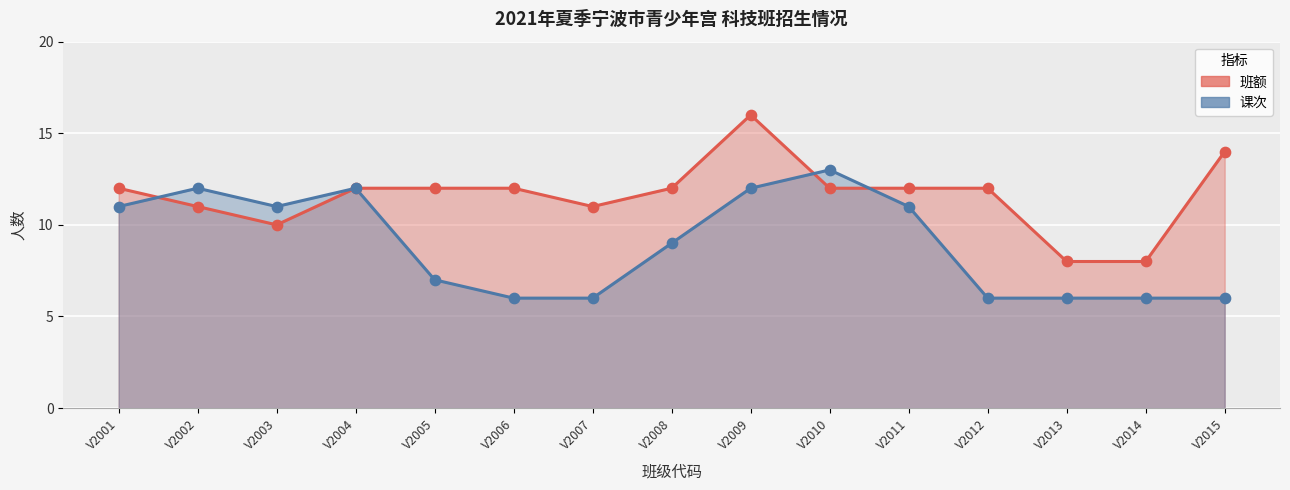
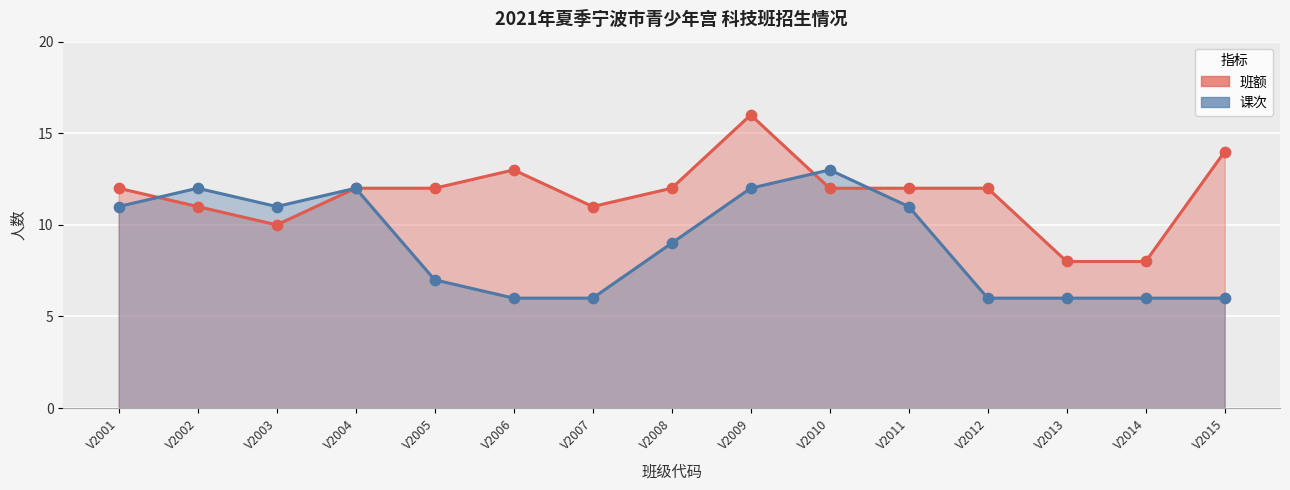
  {
    "班额": {
      "V2001": 12,
      "V2002": 11,
      "V2003": 10,
      "V2005": 12,
-     "V2006": 12,
+     "V2006": 13,
      "V2007": 11,
      "V2008": 12,
      "V2009": 16,
      "V2010": 12,
      "V2011": 12,
      "V2012": 12,
      "V2013": 8,
      "V2014": 8,
      "V2015": 14
    },
    "课次": {
      "V2001": 11,
      "V2002": 12,
      "V2003": 11,
      "V2005": 7,
      "V2006": 6,
      "V2007": 6,
      "V2008": 9,
      "V2009": 12,
      "V2010": 13,
      "V2011": 11,
      "V2012": 6,
      "V2013": 6,
      "V2014": 6,
      "V2015": 6
    }
  }
